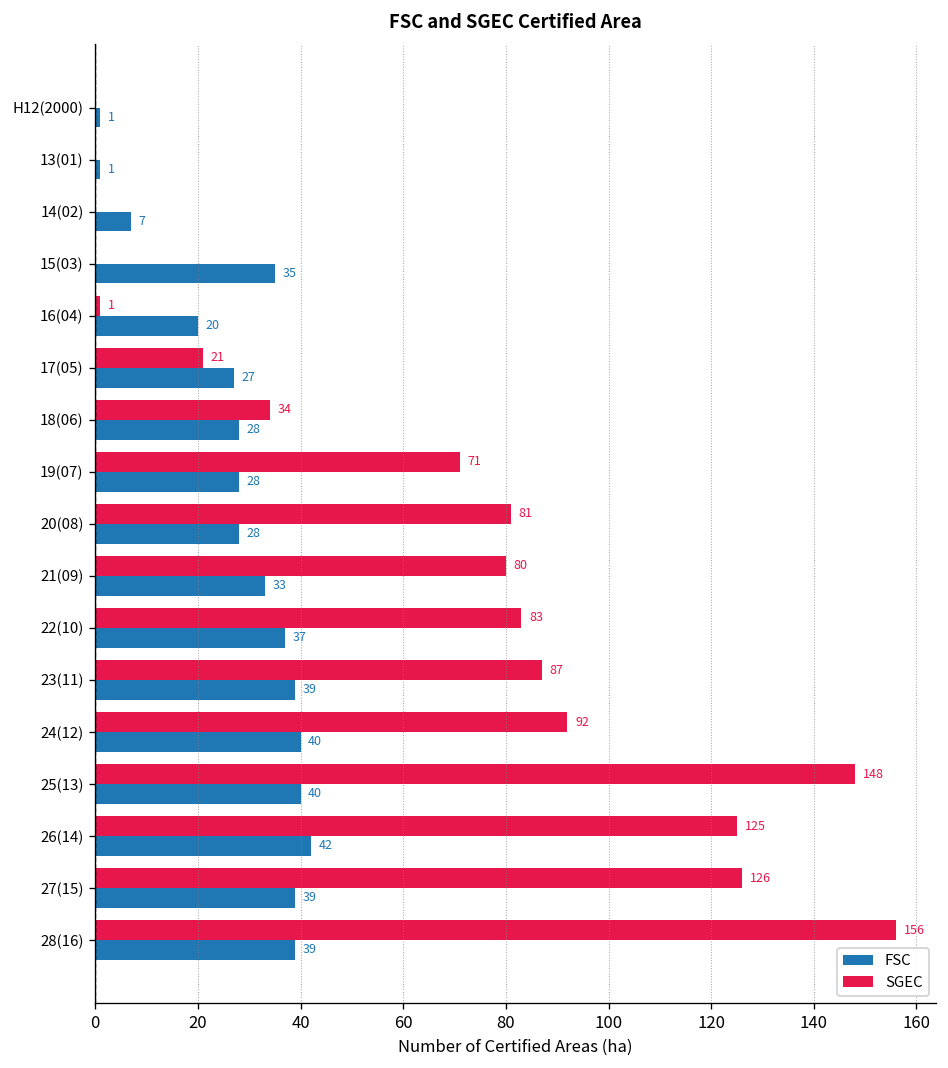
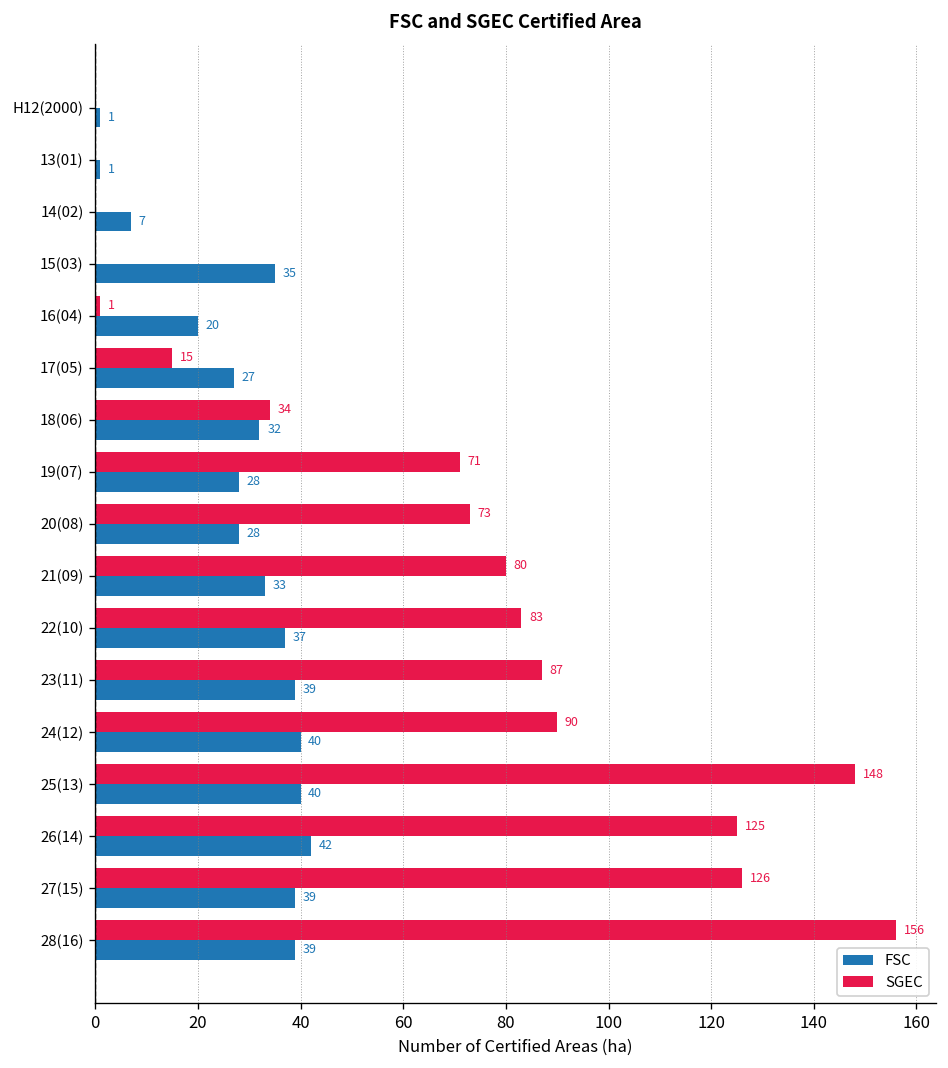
  {
    "FSC": {
      "H12(2000)": 1,
      "13(01)": 1,
      "14(02)": 7,
      "15(03)": 35,
      "16(04)": 20,
      "17(05)": 27,
-     "18(06)": 28,
+     "18(06)": 32,
      "19(07)": 28,
      "20(08)": 28,
      "21(09)": 33,
      "22(10)": 37,
      "23(11)": 39,
      "24(12)": 40,
      "25(13)": 40,
      "26(14)": 42,
      "27(15)": 39,
      "28(16)": 39
    },
    "SGEC": {
      "16(04)": 1,
-     "17(05)": 21,
+     "17(05)": 15,
      "18(06)": 34,
      "19(07)": 71,
-     "20(08)": 81,
+     "20(08)": 73,
      "21(09)": 80,
      "22(10)": 83,
      "23(11)": 87,
-     "24(12)": 92,
+     "24(12)": 90,
      "25(13)": 148,
      "26(14)": 125,
      "27(15)": 126,
      "28(16)": 156
    }
  }
